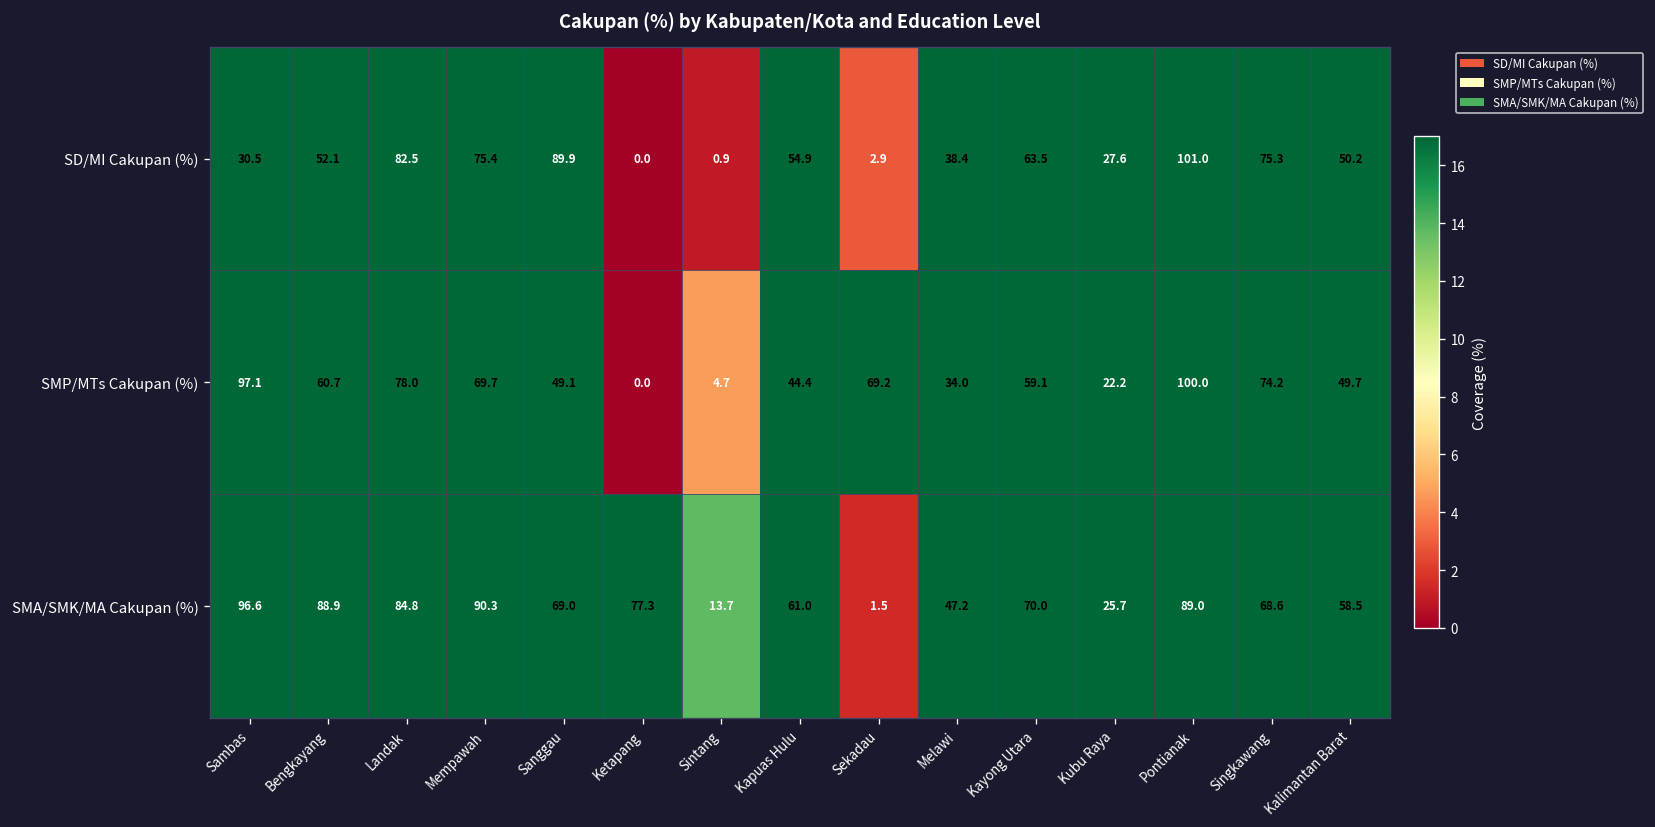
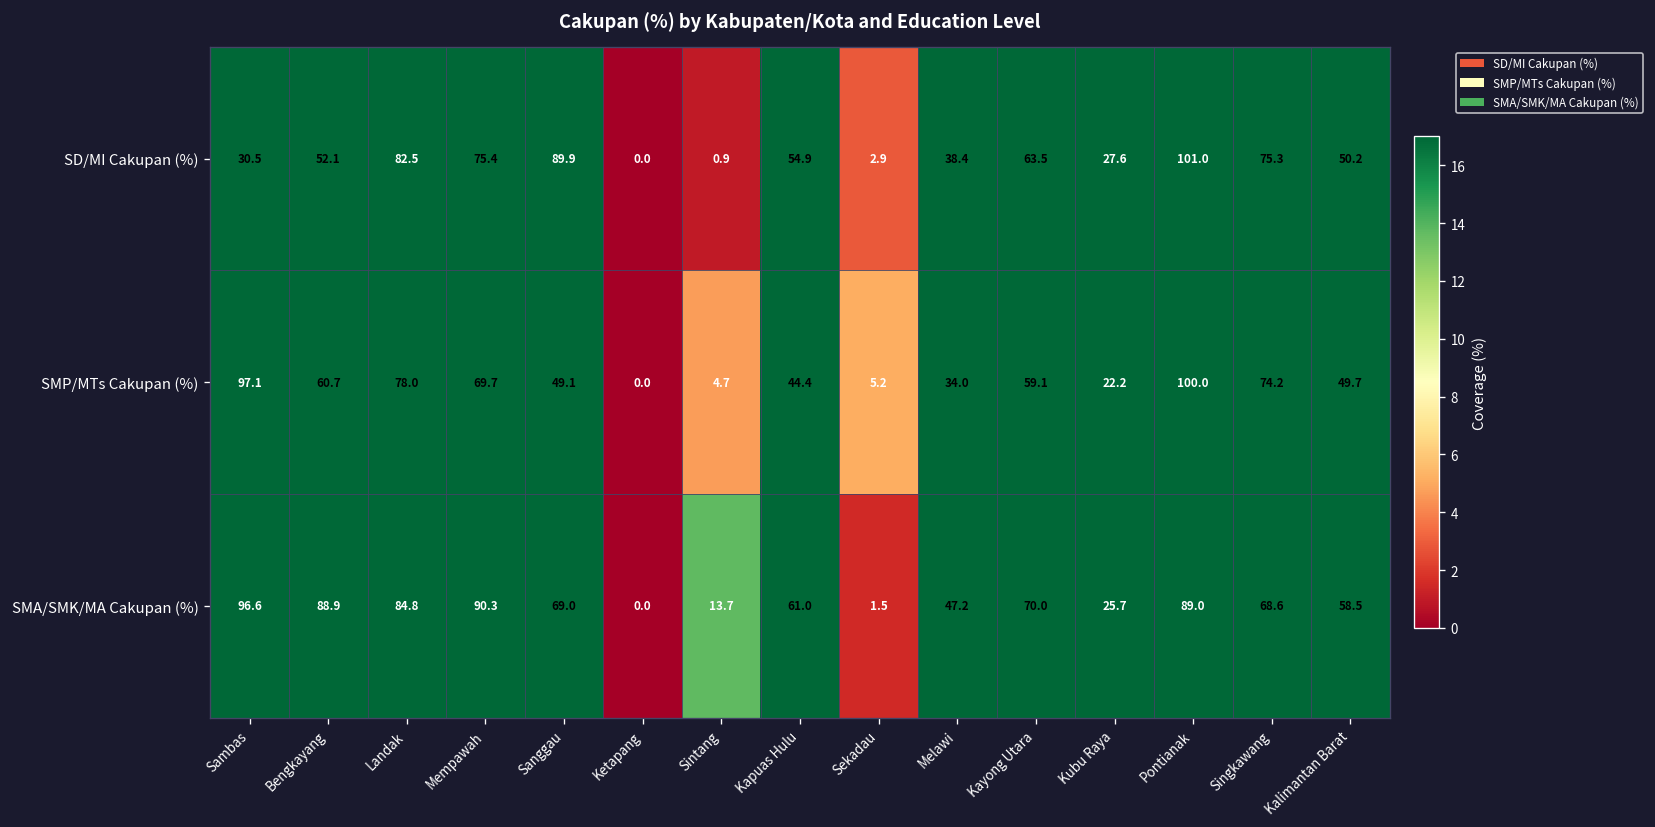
  {
    "SD/MI Cakupan (%)": {
      "Sambas": 30.5,
      "Bengkayang": 52.1,
      "Landak": 82.5,
      "Mempawah": 75.4,
      "Sanggau": 89.9,
      "Ketapang": 0.0,
      "Sintang": 0.9,
      "Kapuas Hulu": 54.9,
      "Sekadau": 2.9,
      "Melawi": 38.4,
      "Kayong Utara": 63.5,
      "Kubu Raya": 27.6,
      "Pontianak": 101.0,
      "Singkawang": 75.3,
      "Kalimantan Barat": 50.2
    },
    "SMP/MTs Cakupan (%)": {
      "Sambas": 97.1,
      "Bengkayang": 60.7,
      "Landak": 78.0,
      "Mempawah": 69.7,
      "Sanggau": 49.1,
      "Ketapang": 0.0,
      "Sintang": 4.7,
      "Kapuas Hulu": 44.4,
-     "Sekadau": 69.2,
+     "Sekadau": 5.2,
      "Melawi": 34.0,
      "Kayong Utara": 59.1,
      "Kubu Raya": 22.2,
      "Pontianak": 100.0,
      "Singkawang": 74.2,
      "Kalimantan Barat": 49.7
    },
    "SMA/SMK/MA Cakupan (%)": {
      "Sambas": 96.6,
      "Bengkayang": 88.9,
      "Landak": 84.8,
      "Mempawah": 90.3,
      "Sanggau": 69.0,
-     "Ketapang": 77.3,
+     "Ketapang": 0.0,
      "Sintang": 13.7,
      "Kapuas Hulu": 61.0,
      "Sekadau": 1.5,
      "Melawi": 47.2,
      "Kayong Utara": 70.0,
      "Kubu Raya": 25.7,
      "Pontianak": 89.0,
      "Singkawang": 68.6,
      "Kalimantan Barat": 58.5
    }
  }
